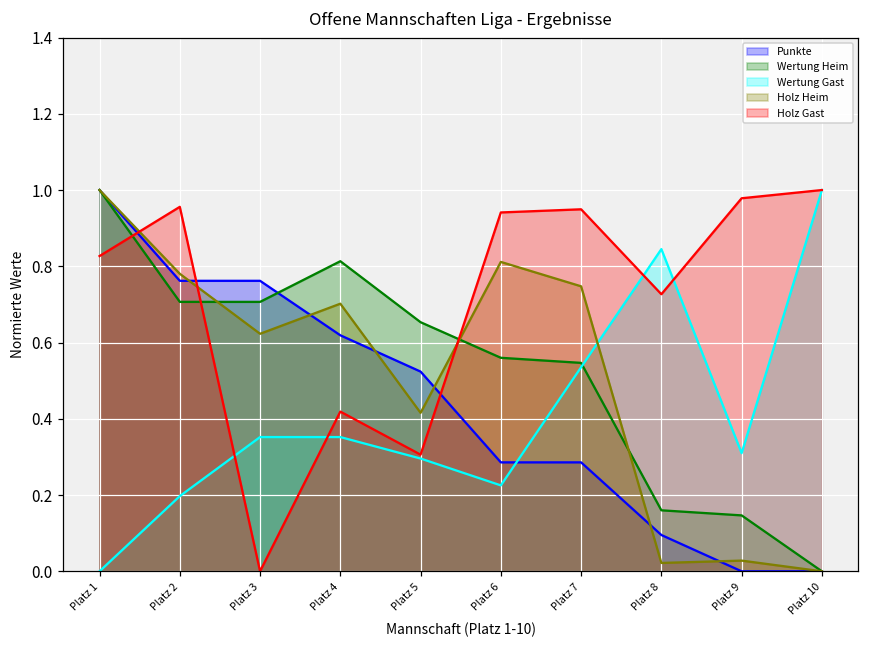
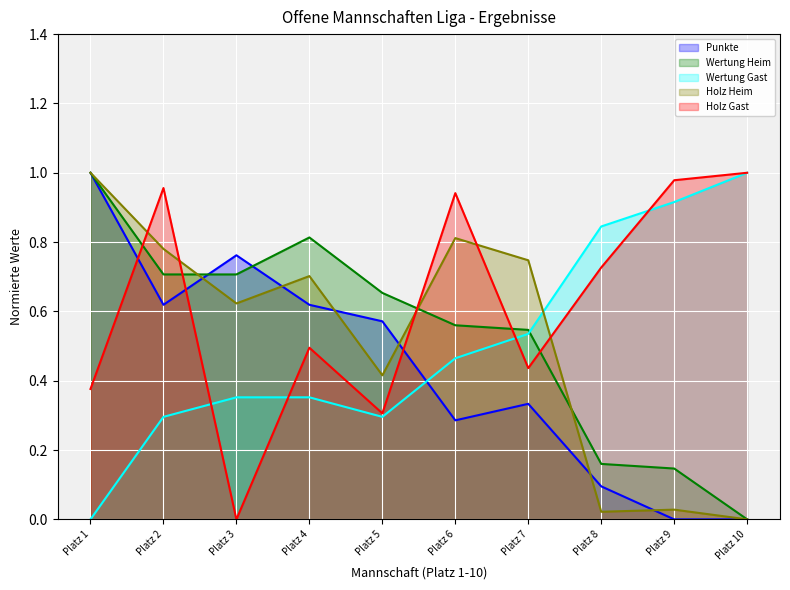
  {
    "Punkte": {
-     "Platz 2": 0.76,
+     "Platz 2": 0.62,
      "Platz 3": 0.76,
      "Platz 4": 0.62,
-     "Platz 5": 0.52,
+     "Platz 5": 0.57,
      "Platz 6": 0.29,
-     "Platz 7": 0.29,
+     "Platz 7": 0.33,
      "Platz 8": 0.10,
      "Platz 9": 0.00
    },
    "Wertung Gast": {
      "Platz 1": 0.00,
-     "Platz 2": 0.20,
+     "Platz 2": 0.30,
      "Platz 3": 0.35,
      "Platz 4": 0.35,
      "Platz 5": 0.30,
-     "Platz 6": 0.23,
+     "Platz 6": 0.46,
      "Platz 7": 0.54,
      "Platz 8": 0.85,
-     "Platz 9": 0.31
+     "Platz 9": 0.92
    },
    "Holz Gast": {
-     "Platz 1": 0.83,
+     "Platz 1": 0.38,
      "Platz 2": 0.96,
      "Platz 3": 0.00,
-     "Platz 4": 0.42,
+     "Platz 4": 0.50,
      "Platz 5": 0.31,
      "Platz 6": 0.94,
-     "Platz 7": 0.95,
+     "Platz 7": 0.44,
      "Platz 8": 0.73,
      "Platz 9": 0.98
    }
  }
